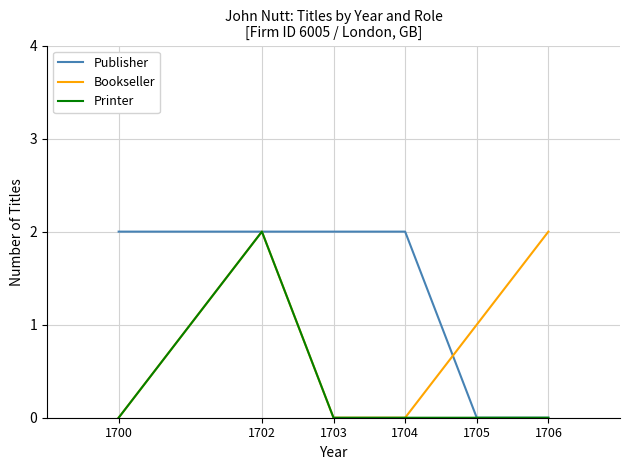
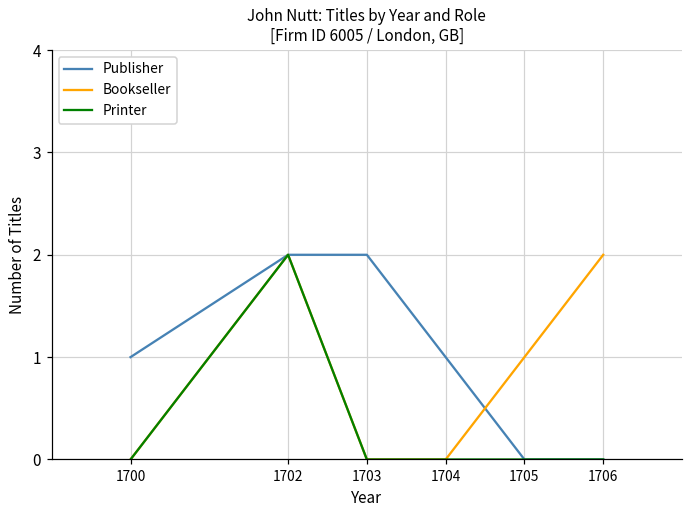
  {
    "Publisher": {
-     "1700": 2,
+     "1700": 1,
      "1703": 2,
-     "1704": 2
+     "1704": 1
    },
    "Bookseller": {
      "1705": 1,
      "1706": 2
    }
  }
